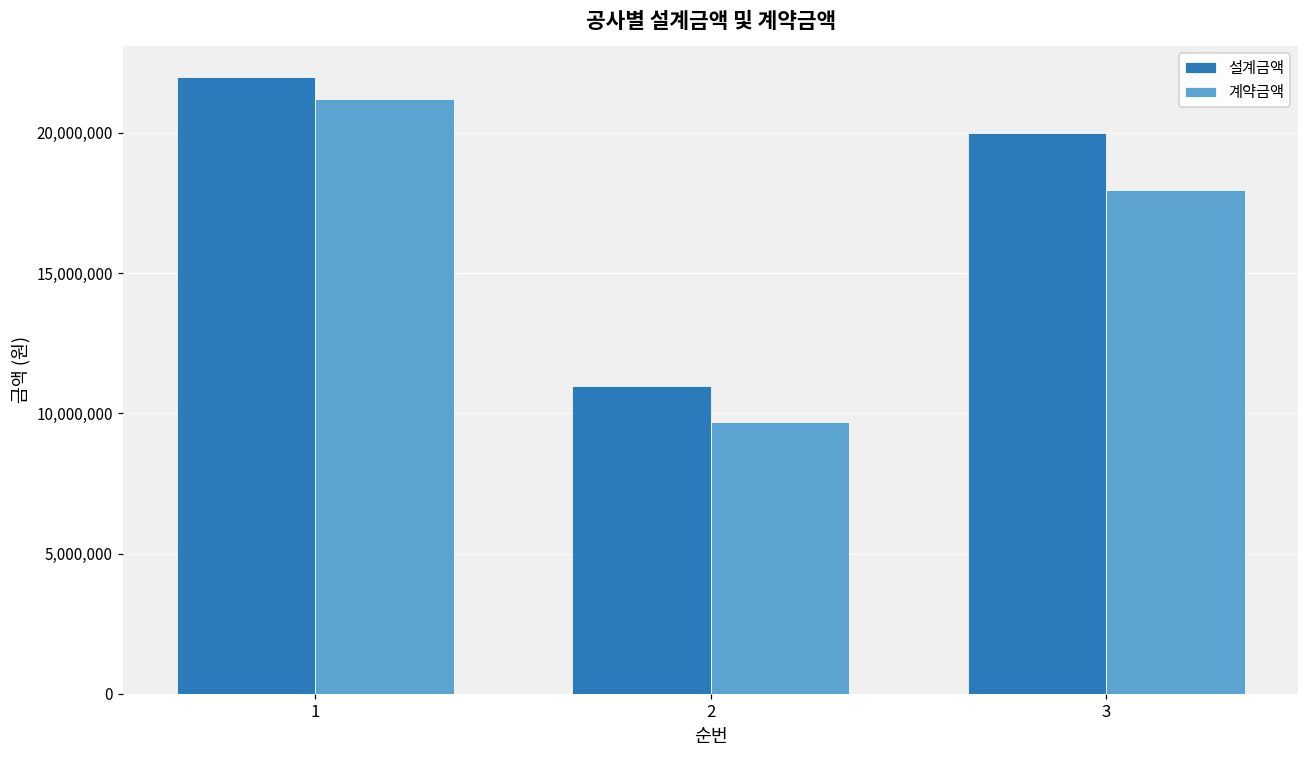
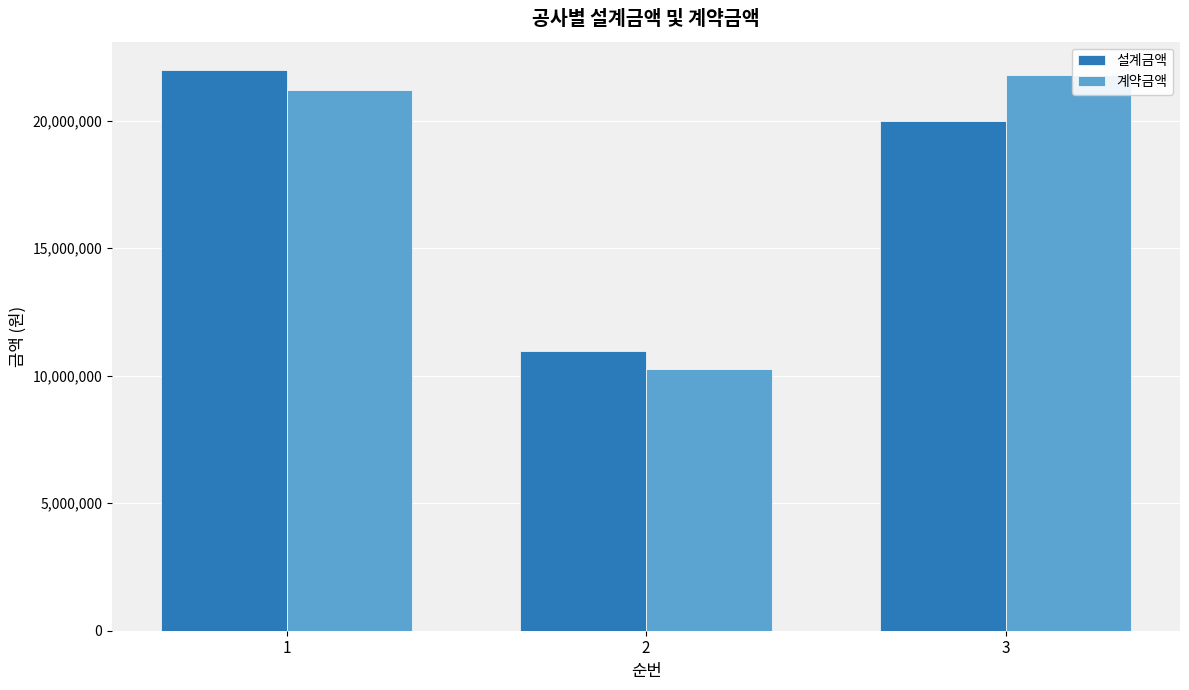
  {
    "설계금액": {
      "1": "22,000,000",
      "2": "11,000,000",
      "3": "20,000,000"
    },
    "계약금액": {
      "1": "21,200,000",
-     "2": "9,700,000",
-     "3": "18,000,000"
+     "2": "10,300,000",
+     "3": "21,800,000"
    }
  }
